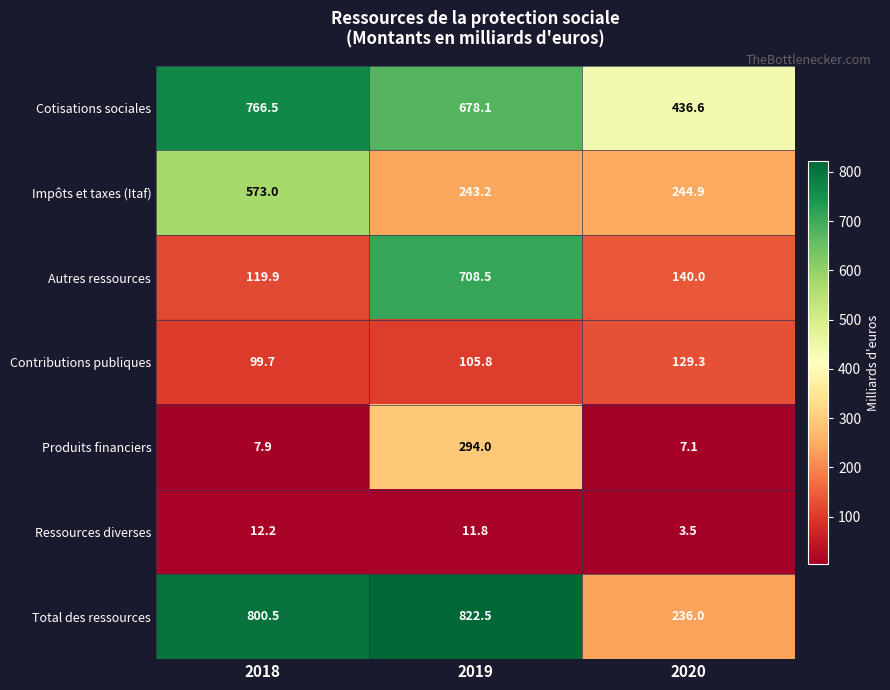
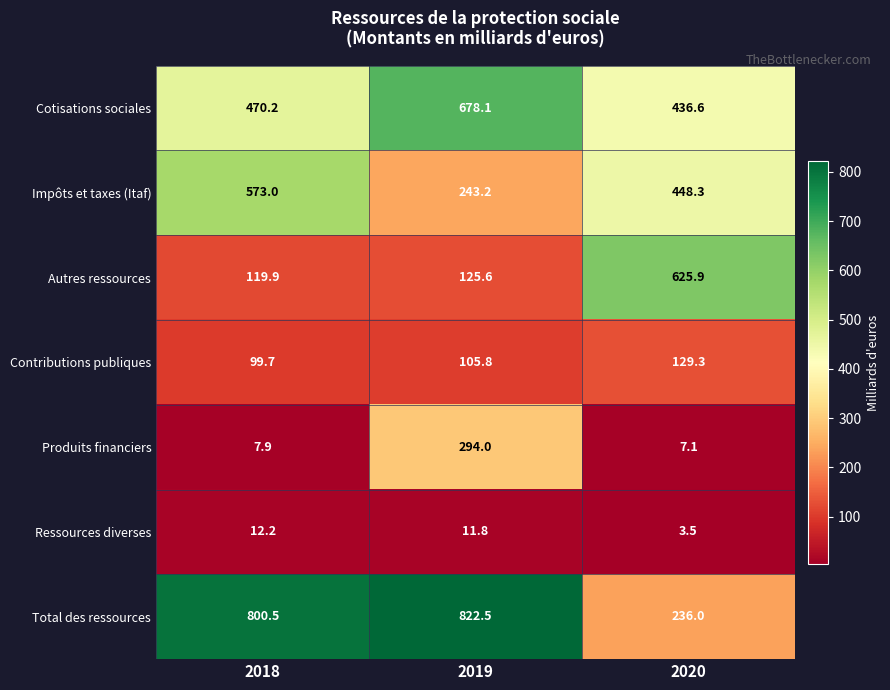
  {
    "Cotisations sociales": {
-     "2018": 766.5,
+     "2018": 470.2,
      "2019": 678.1,
      "2020": 436.6
    },
    "Impôts et taxes (Itaf)": {
      "2018": 573.0,
      "2019": 243.2,
-     "2020": 244.9
+     "2020": 448.3
    },
    "Autres ressources": {
      "2018": 119.9,
-     "2019": 708.5,
-     "2020": 140.0
+     "2019": 125.6,
+     "2020": 625.9
    },
    "Contributions publiques": {
      "2018": 99.7,
      "2019": 105.8,
      "2020": 129.3
    },
    "Produits financiers": {
      "2018": 7.9,
      "2019": 294.0,
      "2020": 7.1
    },
    "Ressources diverses": {
      "2018": 12.2,
      "2019": 11.8,
      "2020": 3.5
    },
    "Total des ressources": {
      "2018": 800.5,
      "2019": 822.5,
      "2020": 236.0
    }
  }
